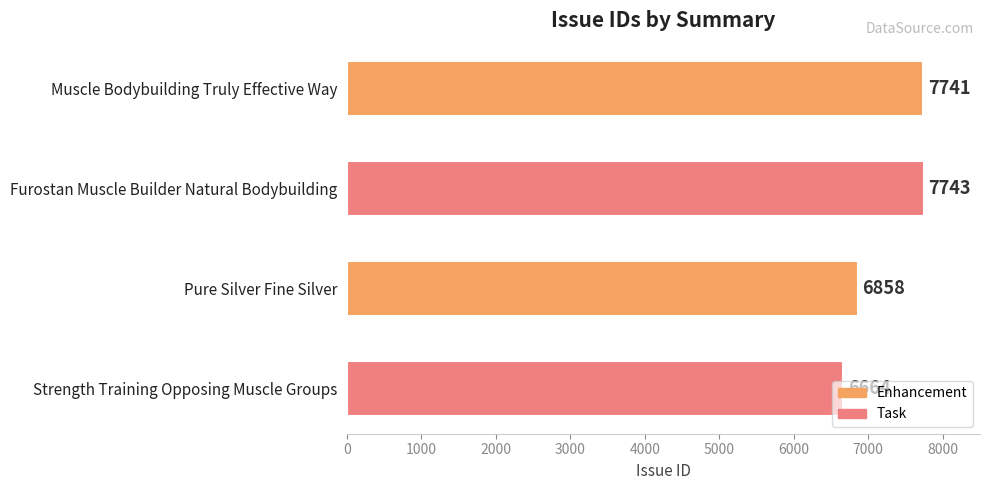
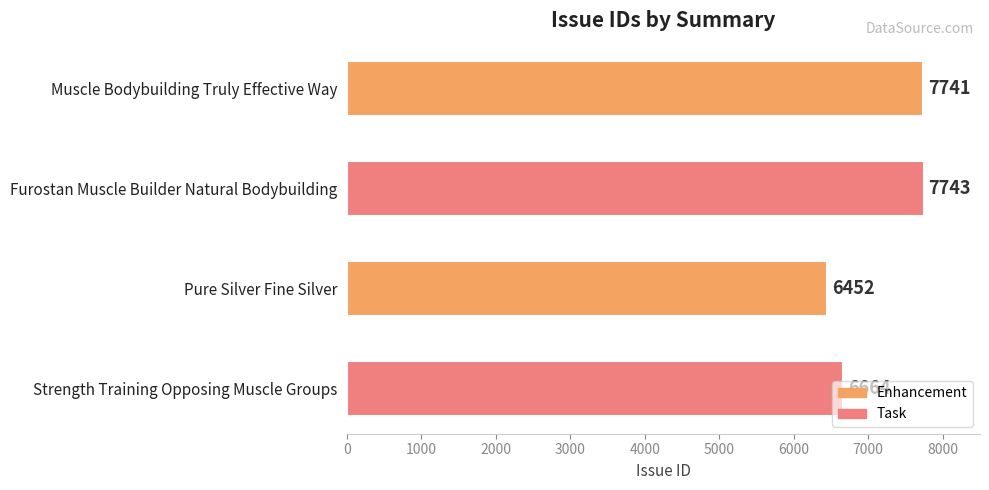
  {
    "Muscle Bodybuilding Truly Effective Way": 7741,
    "Furostan Muscle Builder Natural Bodybuilding": 7743,
-   "Pure Silver Fine Silver": 6858
+   "Pure Silver Fine Silver": 6452
  }
